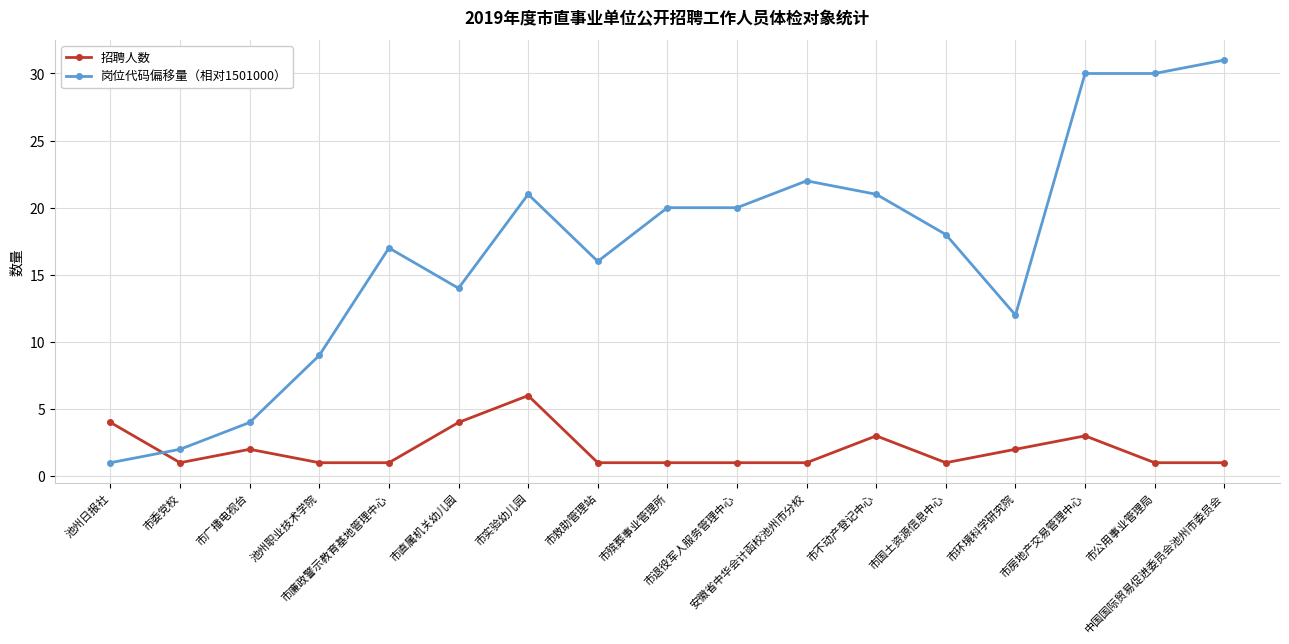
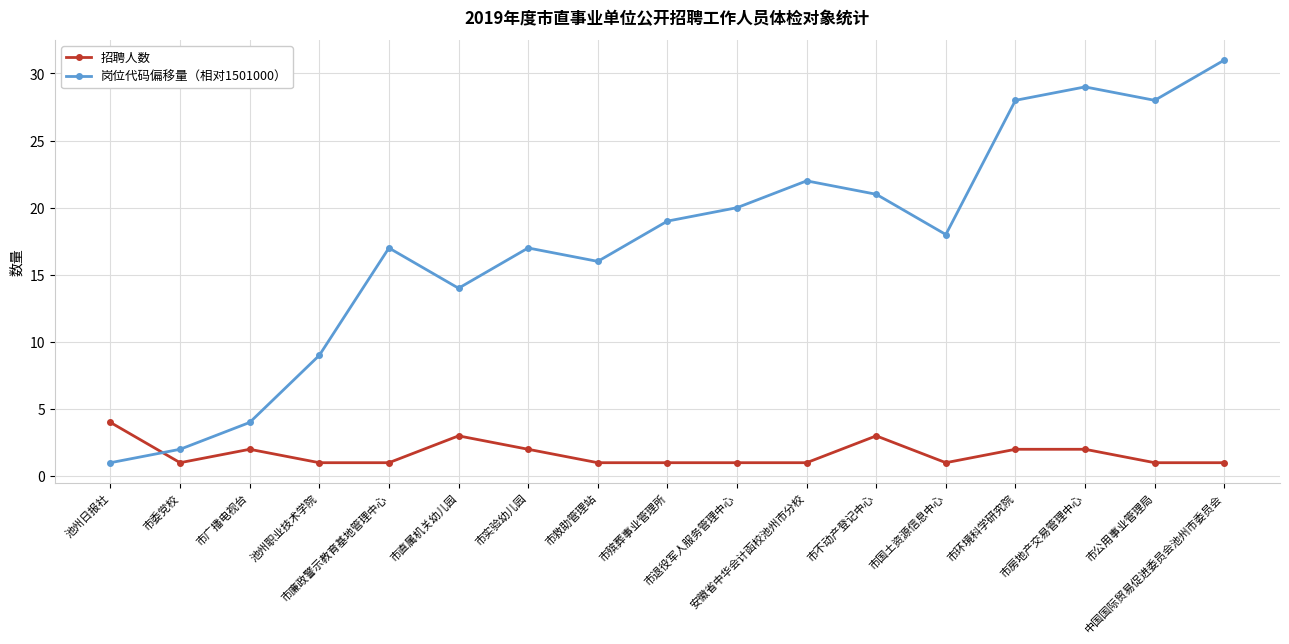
  {
    "招聘人数": {
      "池州日报社": 4,
      "市委党校": 1,
      "市广播电视台": 2,
      "池州职业技术学院": 1,
      "市廉政警示教育基地管理中心": 1,
-     "市直属机关幼儿园": 4,
-     "市实验幼儿园": 6,
+     "市直属机关幼儿园": 3,
+     "市实验幼儿园": 2,
      "市救助管理站": 1,
      "市殡葬事业管理所": 1,
      "市退役军人服务管理中心": 1,
      "安徽省中华会计函校池州市分校": 1,
      "市不动产登记中心": 3,
      "市国土资源信息中心": 1,
      "市环境科学研究院": 2,
-     "市房地产交易管理中心": 3,
+     "市房地产交易管理中心": 2,
      "市公用事业管理局": 1,
      "中国国际贸易促进委员会池州市委员会": 1
    },
    "岗位代码偏移量（相对1501000）": {
      "池州日报社": 1.0,
      "市委党校": 2.0,
      "市广播电视台": 4.0,
      "池州职业技术学院": 9.0,
      "市廉政警示教育基地管理中心": 17.0,
      "市直属机关幼儿园": 14.0,
-     "市实验幼儿园": 21.0,
+     "市实验幼儿园": 17.0,
      "市救助管理站": 16.0,
-     "市殡葬事业管理所": 20.0,
+     "市殡葬事业管理所": 19.0,
      "市退役军人服务管理中心": 20.0,
      "安徽省中华会计函校池州市分校": 22.0,
      "市不动产登记中心": 21.0,
      "市国土资源信息中心": 18.0,
-     "市环境科学研究院": 12.0,
-     "市房地产交易管理中心": 30.0,
-     "市公用事业管理局": 30.0,
+     "市环境科学研究院": 28.0,
+     "市房地产交易管理中心": 29.0,
+     "市公用事业管理局": 28.0,
      "中国国际贸易促进委员会池州市委员会": 31.0
    }
  }
